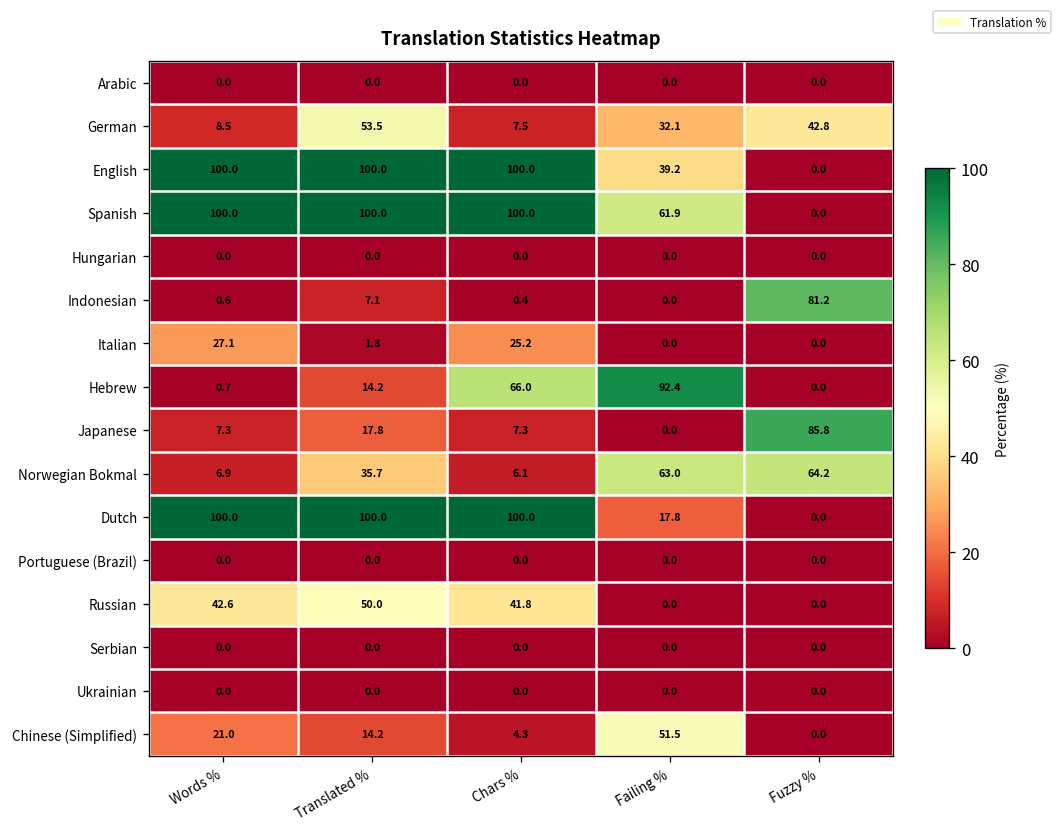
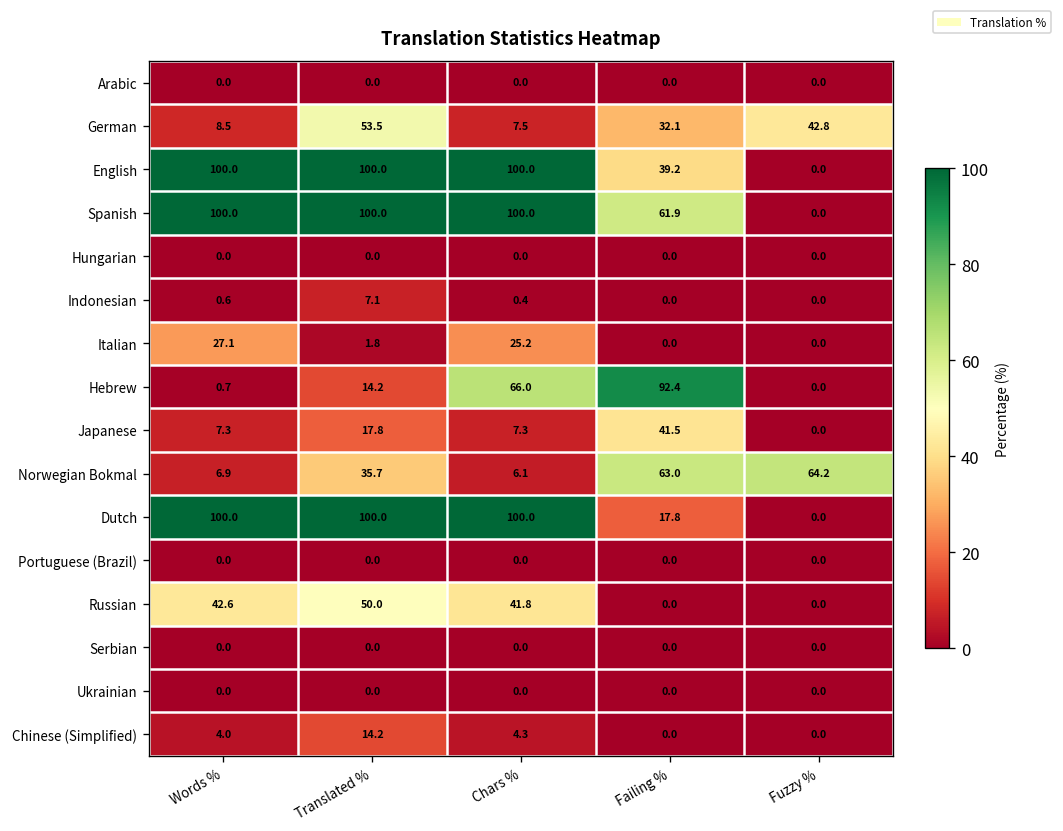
  {
    "Arabic": {
      "Words %": 0.0,
      "Translated %": 0.0,
      "Chars %": 0.0,
      "Failing %": 0.0,
      "Fuzzy %": 0.0
    },
    "German": {
      "Words %": 8.5,
      "Translated %": 53.5,
      "Chars %": 7.5,
      "Failing %": 32.1,
      "Fuzzy %": 42.8
    },
    "English": {
      "Words %": 100.0,
      "Translated %": 100.0,
      "Chars %": 100.0,
      "Failing %": 39.2,
      "Fuzzy %": 0.0
    },
    "Spanish": {
      "Words %": 100.0,
      "Translated %": 100.0,
      "Chars %": 100.0,
      "Failing %": 61.9,
      "Fuzzy %": 0.0
    },
    "Hungarian": {
      "Words %": 0.0,
      "Translated %": 0.0,
      "Chars %": 0.0,
      "Failing %": 0.0,
      "Fuzzy %": 0.0
    },
    "Indonesian": {
      "Words %": 0.6,
      "Translated %": 7.1,
      "Chars %": 0.4,
      "Failing %": 0.0,
-     "Fuzzy %": 81.2
+     "Fuzzy %": 0.0
    },
    "Italian": {
      "Words %": 27.1,
      "Translated %": 1.8,
      "Chars %": 25.2,
      "Failing %": 0.0,
      "Fuzzy %": 0.0
    },
    "Hebrew": {
      "Words %": 0.7,
      "Translated %": 14.2,
      "Chars %": 66.0,
      "Failing %": 92.4,
      "Fuzzy %": 0.0
    },
    "Japanese": {
      "Words %": 7.3,
      "Translated %": 17.8,
      "Chars %": 7.3,
-     "Failing %": 0.0,
-     "Fuzzy %": 85.8
+     "Failing %": 41.5,
+     "Fuzzy %": 0.0
    },
    "Norwegian Bokmal": {
      "Words %": 6.9,
      "Translated %": 35.7,
      "Chars %": 6.1,
      "Failing %": 63.0,
      "Fuzzy %": 64.2
    },
    "Dutch": {
      "Words %": 100.0,
      "Translated %": 100.0,
      "Chars %": 100.0,
      "Failing %": 17.8,
      "Fuzzy %": 0.0
    },
    "Portuguese (Brazil)": {
      "Words %": 0.0,
      "Translated %": 0.0,
      "Chars %": 0.0,
      "Failing %": 0.0,
      "Fuzzy %": 0.0
    },
    "Russian": {
      "Words %": 42.6,
      "Translated %": 50.0,
      "Chars %": 41.8,
      "Failing %": 0.0,
      "Fuzzy %": 0.0
    },
    "Serbian": {
      "Words %": 0.0,
      "Translated %": 0.0,
      "Chars %": 0.0,
      "Failing %": 0.0,
      "Fuzzy %": 0.0
    },
    "Ukrainian": {
      "Words %": 0.0,
      "Translated %": 0.0,
      "Chars %": 0.0,
      "Failing %": 0.0,
      "Fuzzy %": 0.0
    },
    "Chinese (Simplified)": {
-     "Words %": 21.0,
+     "Words %": 4.0,
      "Translated %": 14.2,
      "Chars %": 4.3,
-     "Failing %": 51.5,
+     "Failing %": 0.0,
      "Fuzzy %": 0.0
    }
  }
